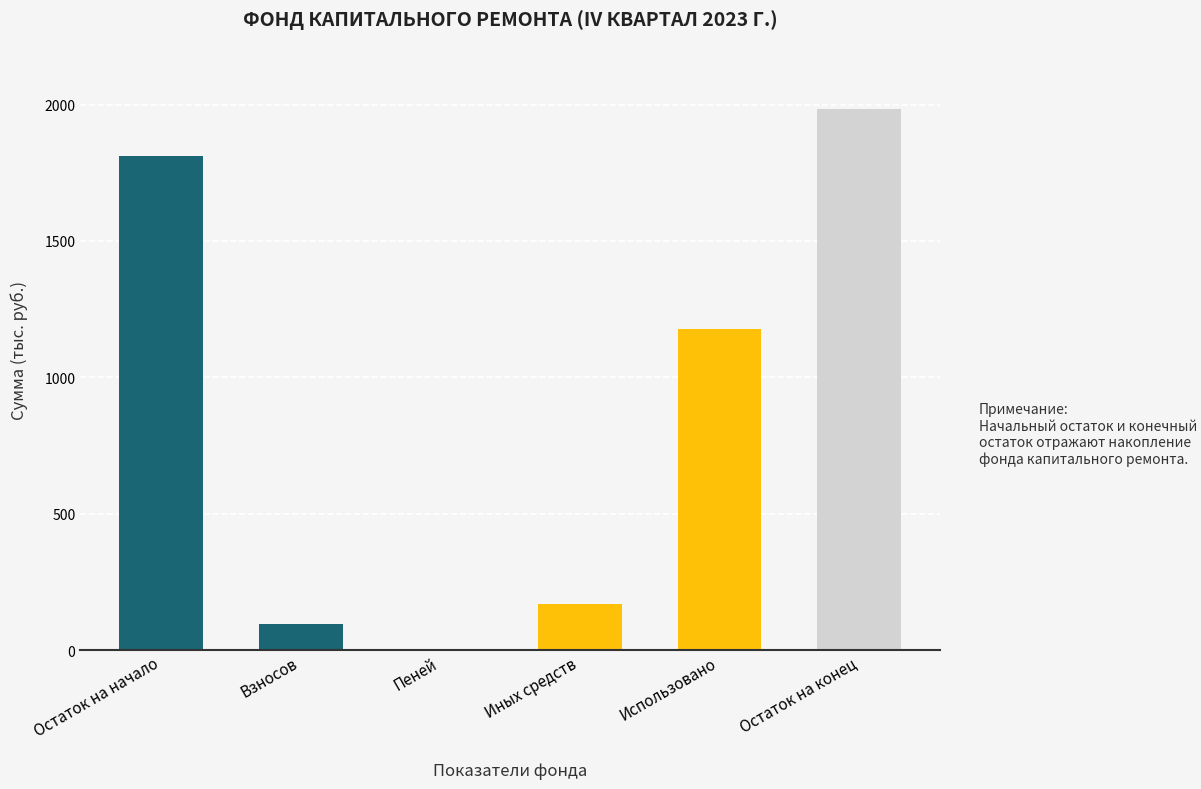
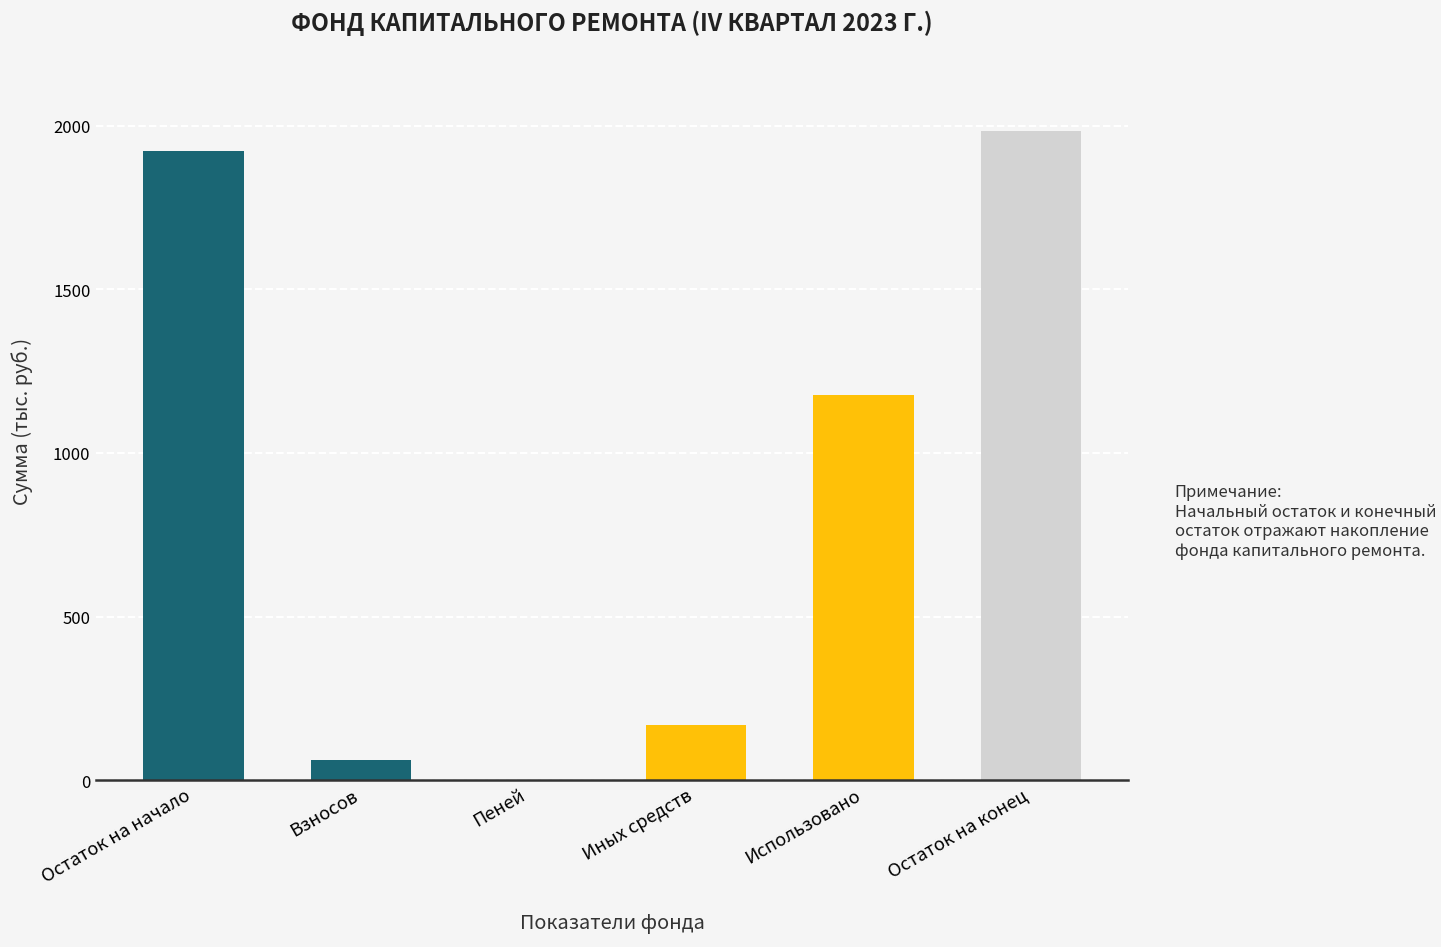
  {
-   "Остаток на начало": 1810,
-   "Взносов": 90,
+   "Остаток на начало": 1920,
+   "Взносов": 60,
    "Иных средств": 170,
    "Использовано": 1180,
    "Остаток на конец": 1980
  }
